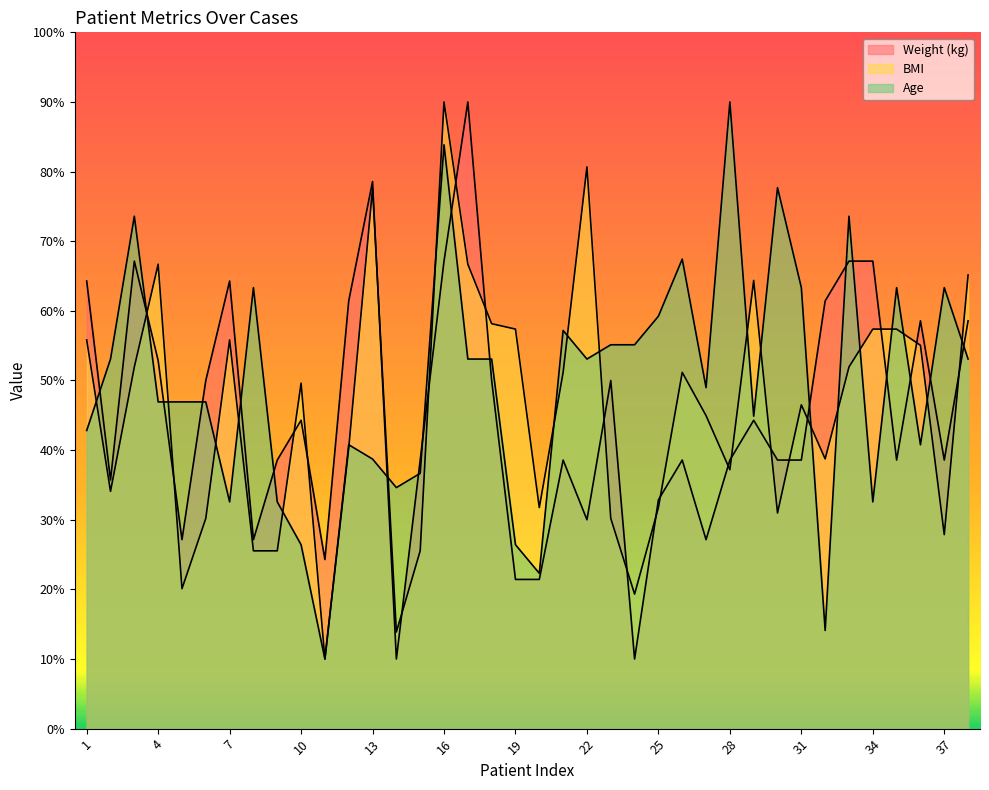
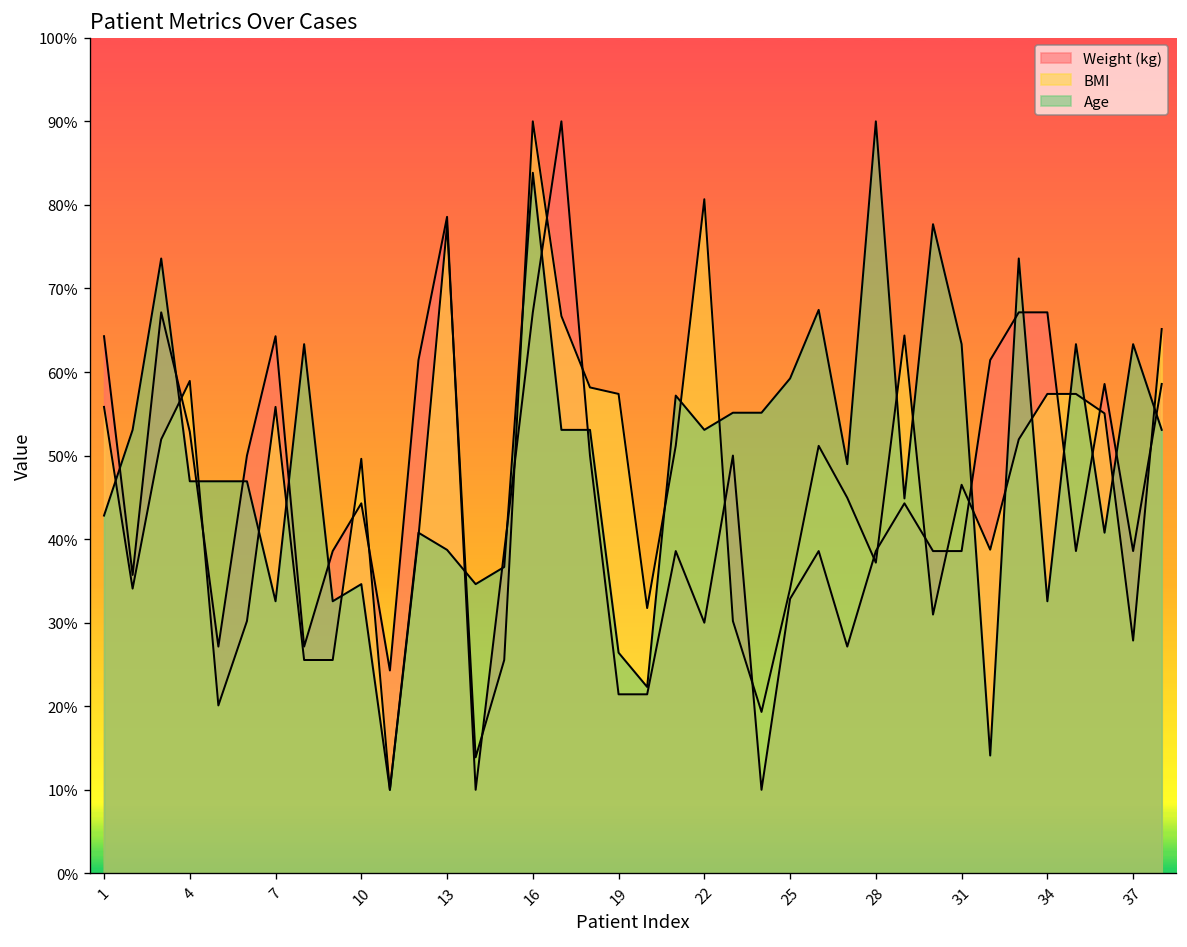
  {
    "Weight (kg)": {
      "1": "64%",
      "4": "53%",
      "7": "64%",
      "10": "44%",
      "13": "79%",
      "16": "67%",
      "19": "21%",
      "22": "30%",
      "25": "33%",
      "28": "39%",
      "31": "39%",
      "34": "67%",
      "37": "39%"
    },
    "BMI": {
      "1": "56%",
-     "4": "67%",
+     "4": "59%",
      "7": "56%",
      "10": "50%",
      "13": "78%",
      "16": "90%",
      "19": "57%",
      "22": "81%",
-     "25": "32%",
+     "25": "34%",
      "28": "37%",
      "31": "47%",
      "34": "57%",
      "37": "28%"
    },
    "Age": {
      "1": "43%",
      "4": "47%",
      "7": "33%",
-     "10": "26%",
+     "10": "35%",
      "13": "39%",
      "16": "84%",
      "19": "26%",
      "22": "53%",
      "25": "59%",
      "28": "90%",
      "31": "63%",
      "34": "33%",
      "37": "63%"
    }
  }
